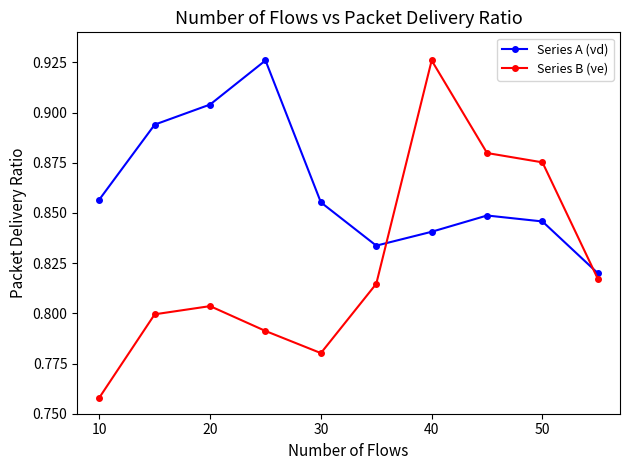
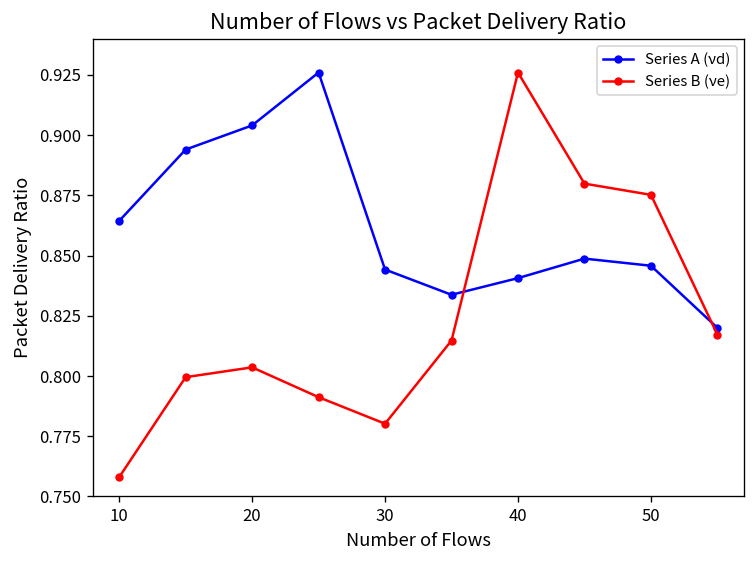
  {
    "Series A (νd)": {
-     "10": 0.857,
+     "10": 0.864,
      "20": 0.904,
-     "30": 0.855,
+     "30": 0.844,
      "40": 0.841,
      "50": 0.846
    },
    "Series B (νe)": {
      "10": 0.758,
      "20": 0.804,
      "30": 0.780,
      "40": 0.926,
      "50": 0.875
    }
  }
